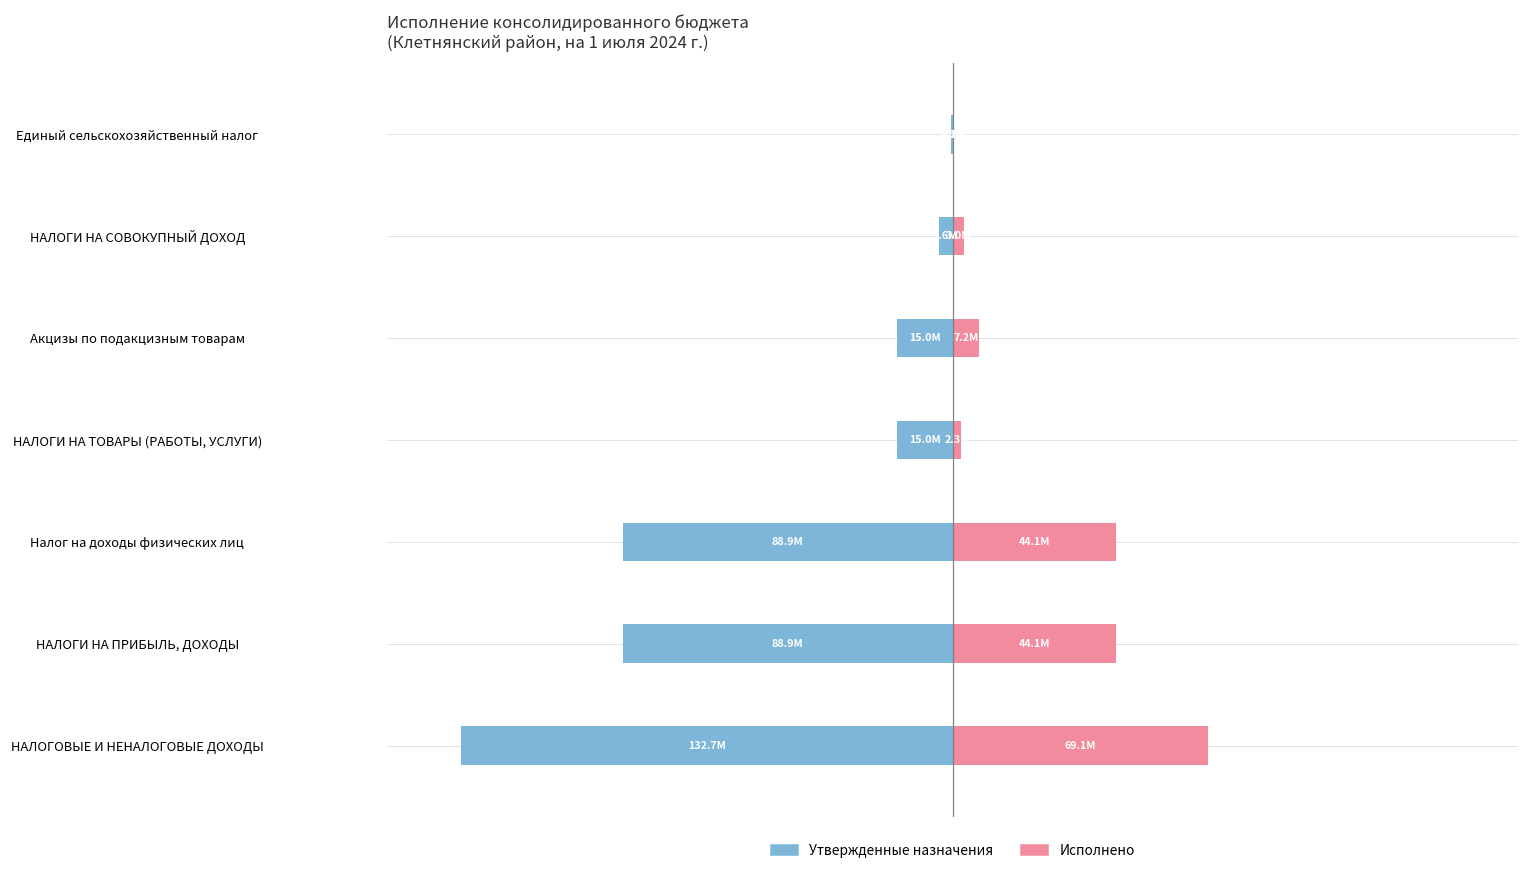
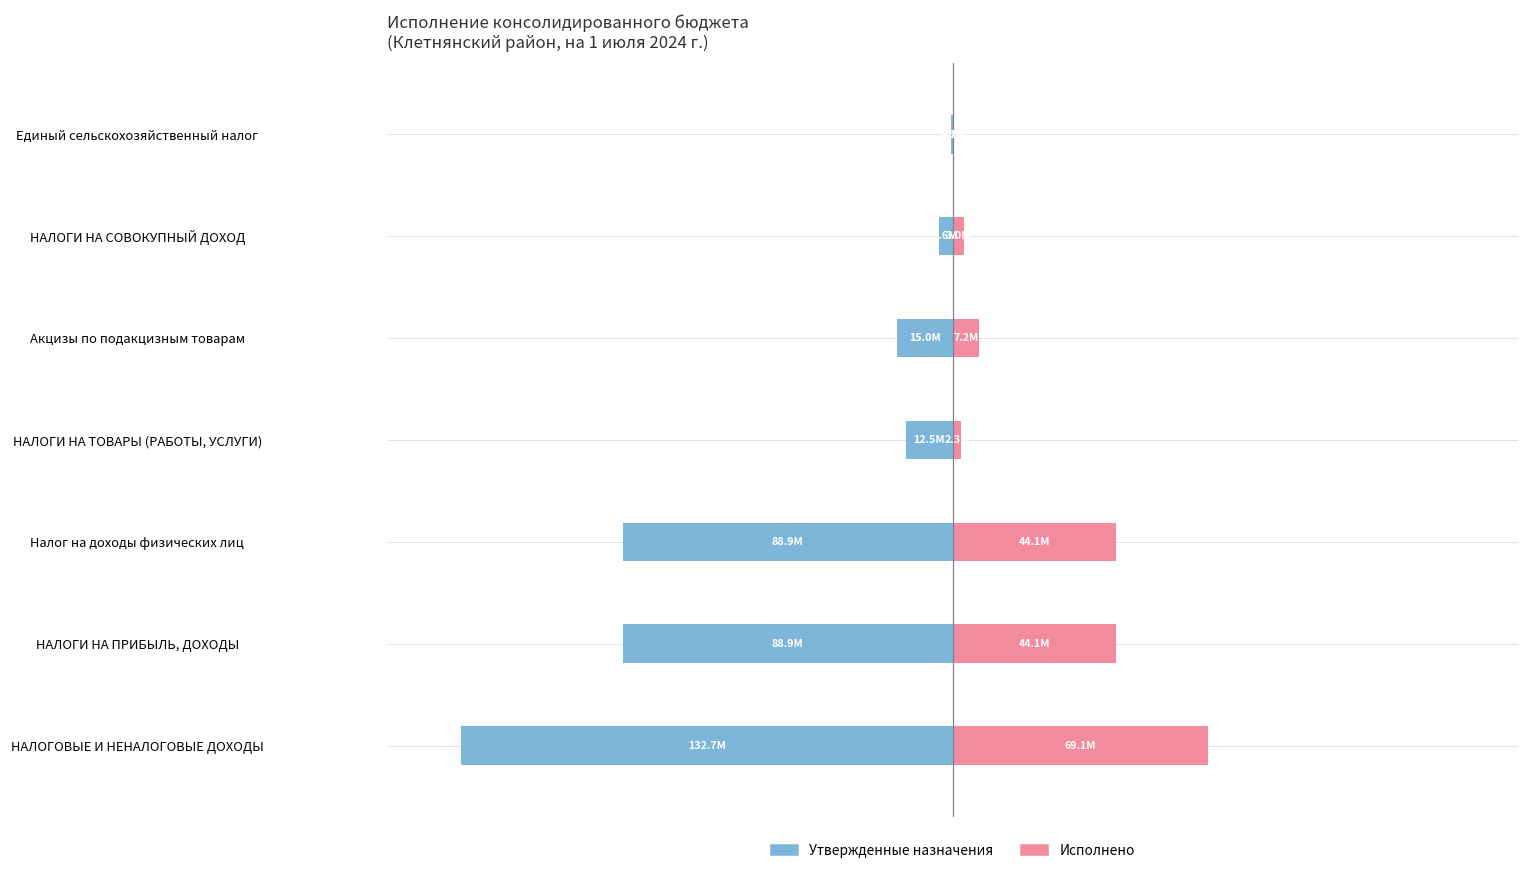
  {
    "Утвержденные назначения": {
-     "НАЛОГИ НА ТОВАРЫ (РАБОТЫ, УСЛУГИ)": "15.0M"
+     "НАЛОГИ НА ТОВАРЫ (РАБОТЫ, УСЛУГИ)": "12.5M"
    },
    "Исполнено": {
      "Акцизы по подакцизным товарам": "7.2M",
      "НАЛОГИ НА ТОВАРЫ (РАБОТЫ, УСЛУГИ)": "2.3M",
      "Налог на доходы физических лиц": "44.1M",
      "НАЛОГИ НА ПРИБЫЛЬ, ДОХОДЫ": "44.1M",
      "НАЛОГОВЫЕ И НЕНАЛОГОВЫЕ ДОХОДЫ": "69.1M"
    }
  }
